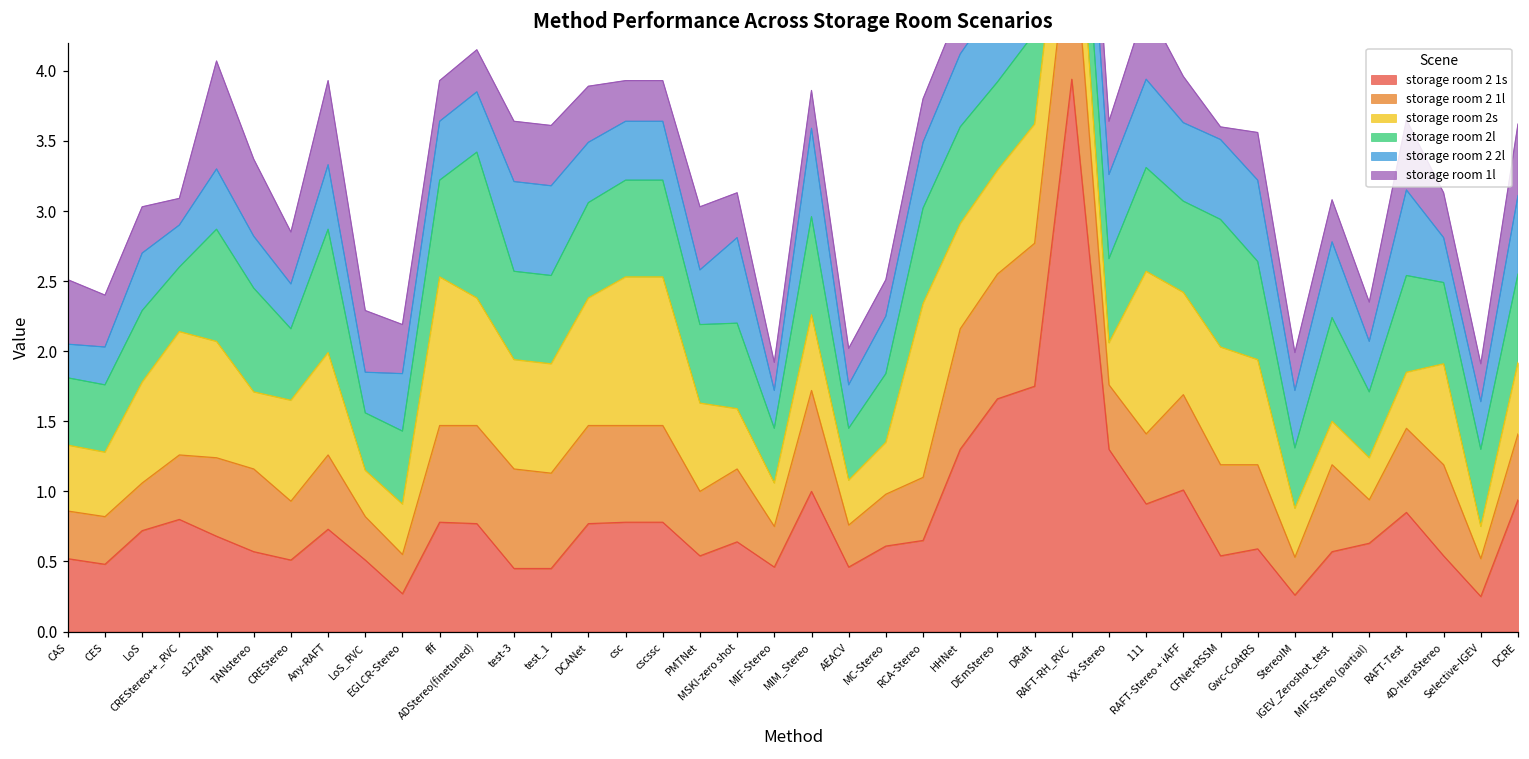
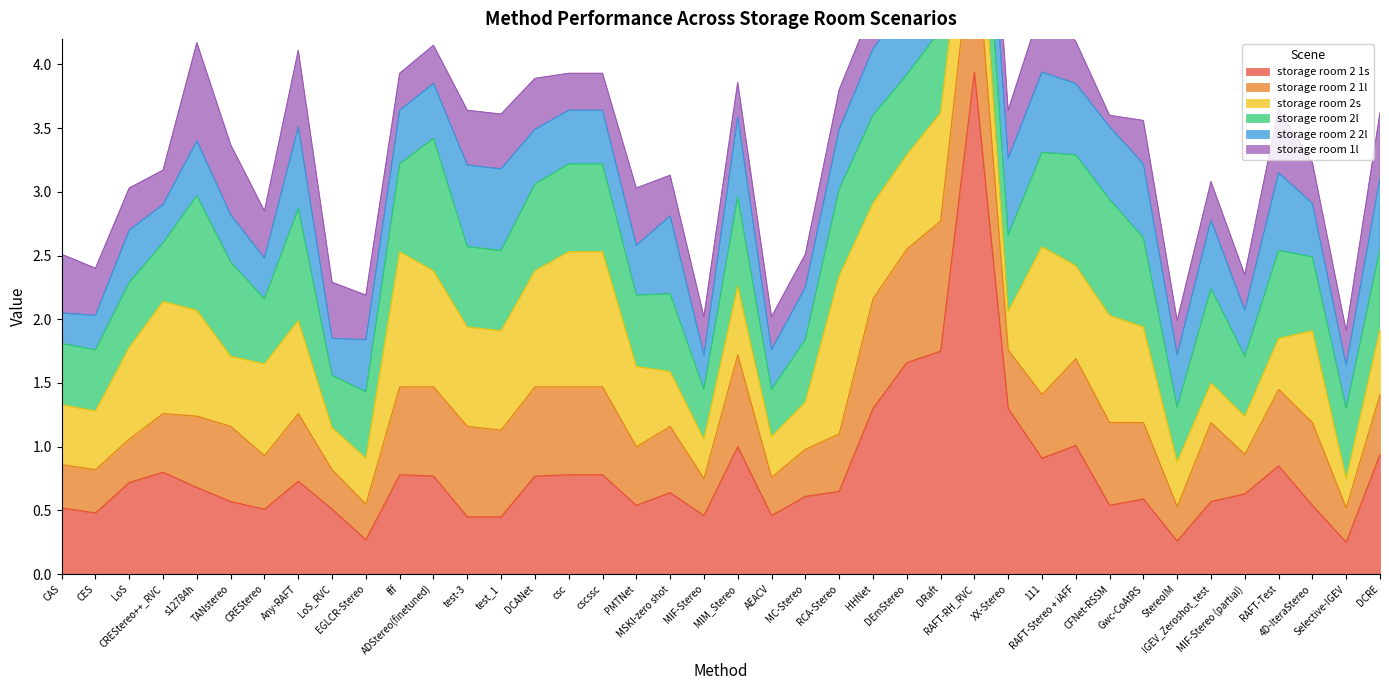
  {
    "storage room 2s": {
      "CAS": 0.47,
      "CES": 0.46,
      "LoS": 0.72,
      "CREStereo++_RVC": 0.88,
      "s12784h": 0.83,
      "TANstereo": 0.55,
      "CREStereo": 0.72,
      "Any-RAFT": 0.73,
      "LoS_RVC": 0.33,
      "EGLCR-Stereo": 0.36,
      "fff": 1.06,
      "ADStereo(finetuned)": 0.91,
      "test-3": 0.78,
      "test_1": 0.78,
      "DCANet": 0.91,
      "csc": 1.06,
      "cscssc": 1.06,
      "PMTNet": 0.63,
      "MSKI-zero shot": 0.43,
      "MIF-Stereo": 0.31,
      "MIM_Stereo": 0.54,
      "AEACV": 0.32,
      "MC-Stereo": 0.37,
      "RCA-Stereo": 1.24,
      "HHNet": 0.75,
      "DEmStereo": 0.74,
      "DRaft": 0.85,
      "XX-Stereo": 0.30,
      "111": 1.16,
      "RAFT-Stereo + iAFF": 0.73,
      "CFNet-RSSM": 0.84,
      "Gwc-CoAtRS": 0.75,
      "StereoIM": 0.35,
      "IGEV_Zeroshot_test": 0.31,
      "MIF-Stereo (partial)": 0.30,
      "RAFT-Test": 0.40,
      "4D-IteraStereo": 0.72,
      "Selective-IGEV": 0.23,
      "DCRE": 0.51
    },
    "storage room 2l": {
      "CAS": 0.48,
      "CES": 0.48,
      "LoS": 0.51,
      "CREStereo++_RVC": 0.46,
-     "s12784h": 0.8,
+     "s12784h": 0.9,
      "TANstereo": 0.74,
      "CREStereo": 0.51,
      "Any-RAFT": 0.88,
      "LoS_RVC": 0.41,
      "EGLCR-Stereo": 0.52,
      "fff": 0.69,
      "ADStereo(finetuned)": 1.04,
      "test-3": 0.63,
      "test_1": 0.63,
      "DCANet": 0.68,
      "csc": 0.69,
      "cscssc": 0.69,
      "PMTNet": 0.56,
      "MSKI-zero shot": 0.61,
      "MIF-Stereo": 0.39,
      "MIM_Stereo": 0.70,
      "AEACV": 0.37,
      "MC-Stereo": 0.49,
      "RCA-Stereo": 0.68,
      "HHNet": 0.69,
      "DEmStereo": 0.63,
      "XX-Stereo": 0.60,
      "111": 0.74,
-     "RAFT-Stereo + iAFF": 0.65,
+     "RAFT-Stereo + iAFF": 0.87,
      "CFNet-RSSM": 0.91,
      "Gwc-CoAtRS": 0.70,
      "StereoIM": 0.43,
      "IGEV_Zeroshot_test": 0.74,
      "MIF-Stereo (partial)": 0.47,
      "RAFT-Test": 0.69,
      "4D-IteraStereo": 0.58,
      "Selective-IGEV": 0.55,
      "DCRE": 0.63
    },
    "storage room 2 2l": {
      "CAS": 0.24,
      "CES": 0.27,
      "LoS": 0.41,
      "CREStereo++_RVC": 0.30,
      "s12784h": 0.43,
      "TANstereo": 0.37,
      "CREStereo": 0.32,
-     "Any-RAFT": 0.46,
+     "Any-RAFT": 0.64,
      "LoS_RVC": 0.29,
      "EGLCR-Stereo": 0.41,
      "fff": 0.42,
      "ADStereo(finetuned)": 0.43,
      "test-3": 0.64,
      "test_1": 0.64,
      "DCANet": 0.43,
      "csc": 0.42,
      "cscssc": 0.42,
      "PMTNet": 0.39,
      "MSKI-zero shot": 0.61,
      "MIF-Stereo": 0.27,
      "MIM_Stereo": 0.63,
      "AEACV": 0.31,
      "MC-Stereo": 0.41,
      "RCA-Stereo": 0.47,
      "HHNet": 0.52,
      "XX-Stereo": 0.60,
      "111": 0.63,
      "RAFT-Stereo + iAFF": 0.56,
      "CFNet-RSSM": 0.57,
      "Gwc-CoAtRS": 0.58,
      "StereoIM": 0.41,
      "IGEV_Zeroshot_test": 0.54,
      "MIF-Stereo (partial)": 0.36,
      "RAFT-Test": 0.61,
-     "4D-IteraStereo": 0.32,
+     "4D-IteraStereo": 0.42,
      "Selective-IGEV": 0.34,
      "DCRE": 0.56
    },
    "storage room 1l": {
      "CAS": 0.46,
      "CES": 0.37,
      "LoS": 0.33,
-     "CREStereo++_RVC": 0.19,
+     "CREStereo++_RVC": 0.27,
      "s12784h": 0.77,
      "TANstereo": 0.55,
      "CREStereo": 0.37,
      "Any-RAFT": 0.60,
      "LoS_RVC": 0.44,
      "EGLCR-Stereo": 0.35,
      "fff": 0.29,
      "ADStereo(finetuned)": 0.30,
      "test-3": 0.43,
      "test_1": 0.43,
      "DCANet": 0.40,
      "csc": 0.29,
      "cscssc": 0.29,
      "PMTNet": 0.45,
      "MSKI-zero shot": 0.32,
-     "MIF-Stereo": 0.2,
+     "MIF-Stereo": 0.3,
      "MIM_Stereo": 0.27,
      "AEACV": 0.26,
      "MC-Stereo": 0.26,
      "RCA-Stereo": 0.31,
      "XX-Stereo": 0.38,
      "RAFT-Stereo + iAFF": 0.33,
      "CFNet-RSSM": 0.09,
      "Gwc-CoAtRS": 0.34,
      "StereoIM": 0.27,
      "IGEV_Zeroshot_test": 0.30,
      "MIF-Stereo (partial)": 0.28,
      "4D-IteraStereo": 0.32,
      "Selective-IGEV": 0.27,
      "DCRE": 0.51
    }
  }
